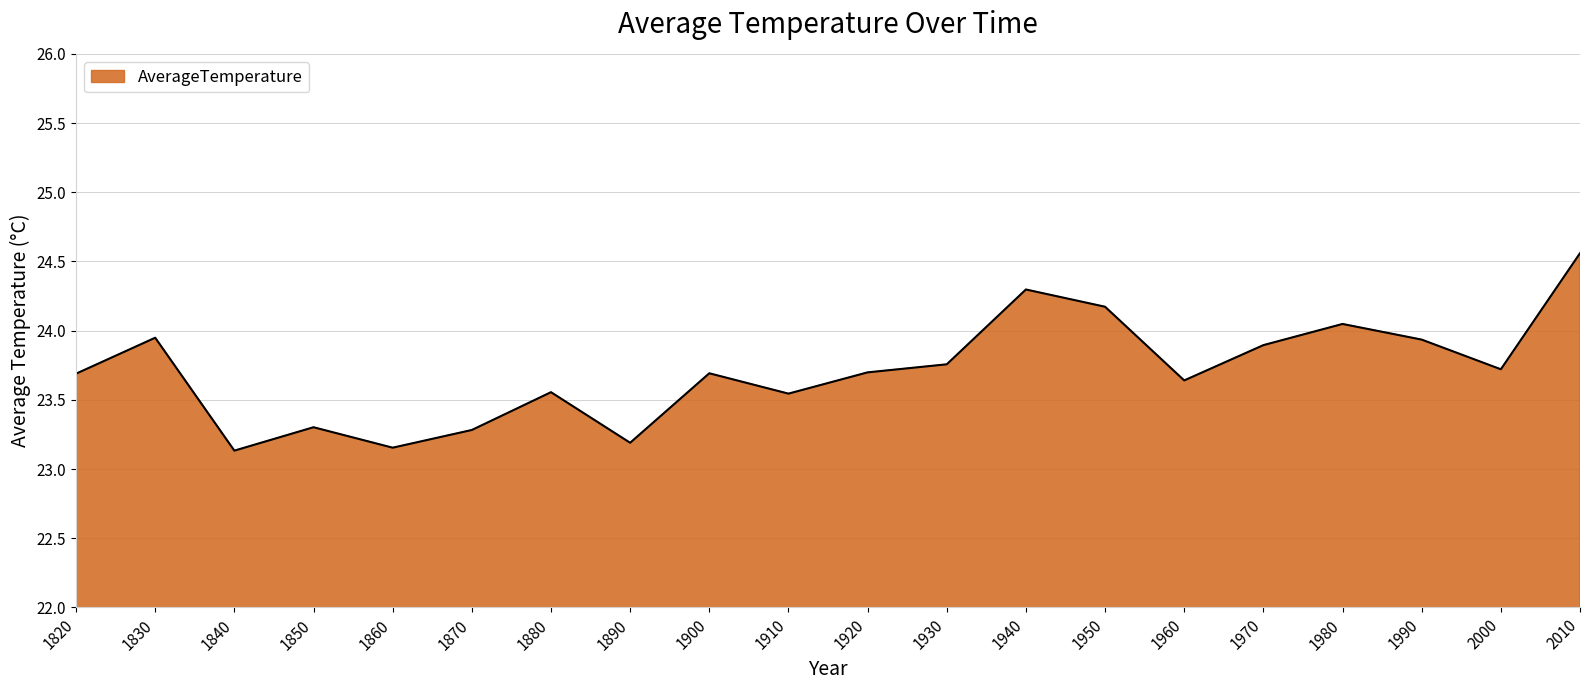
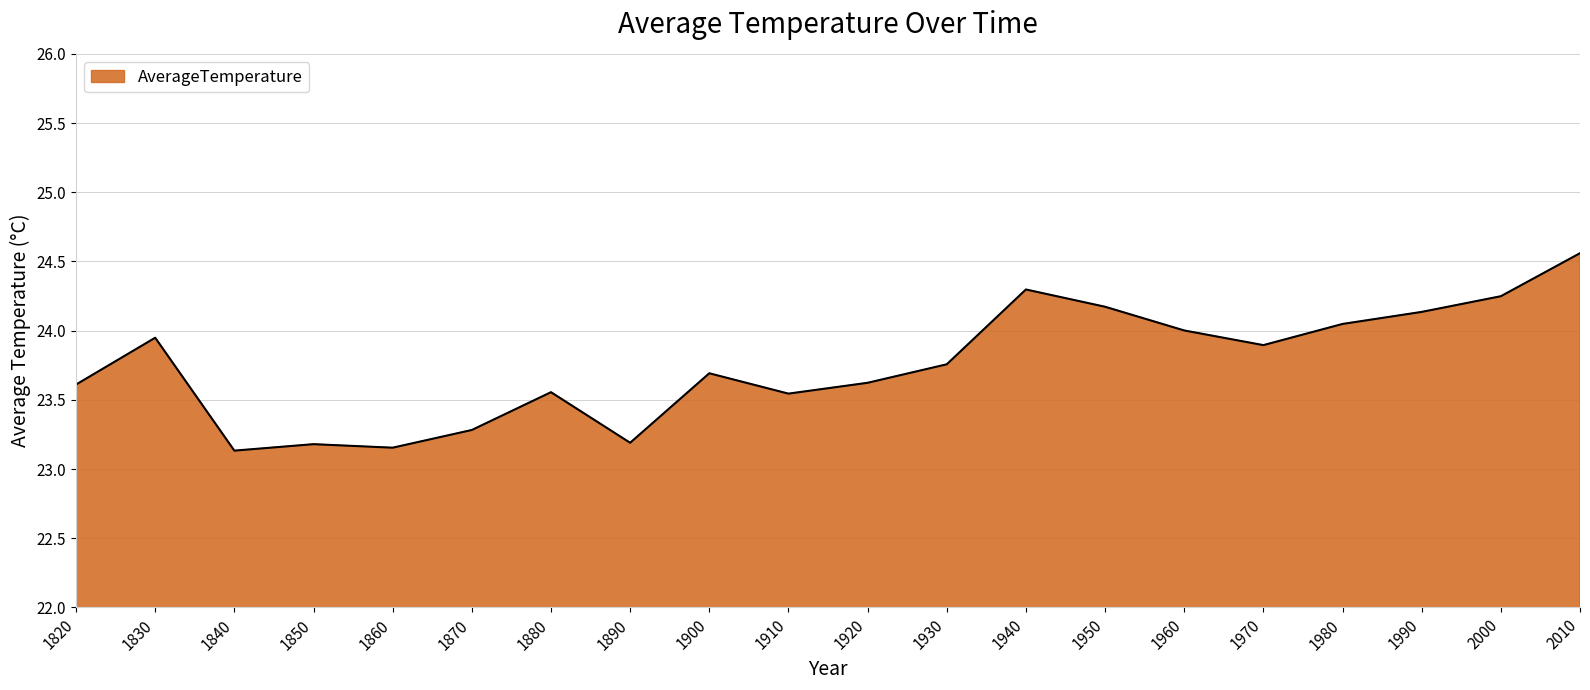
  {
-   "1820": 23.69,
+   "1820": 23.61,
    "1830": 23.95,
    "1840": 23.13,
-   "1850": 23.30,
+   "1850": 23.18,
    "1860": 23.15,
    "1870": 23.28,
    "1880": 23.56,
    "1890": 23.19,
    "1900": 23.69,
    "1910": 23.54,
-   "1920": 23.70,
+   "1920": 23.62,
    "1930": 23.76,
    "1940": 24.30,
    "1950": 24.17,
-   "1960": 23.64,
+   "1960": 24.00,
    "1970": 23.90,
    "1980": 24.05,
-   "1990": 23.94,
-   "2000": 23.72,
+   "1990": 24.14,
+   "2000": 24.25,
    "2010": 24.56
  }
